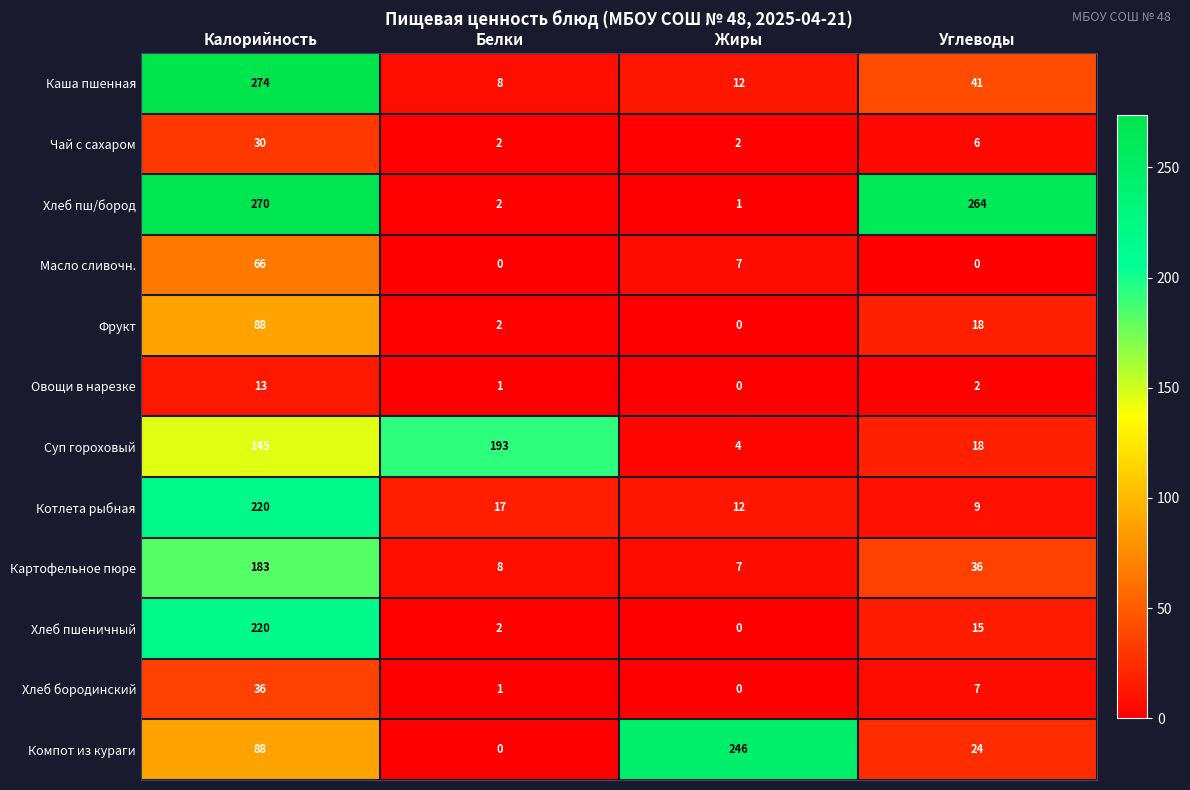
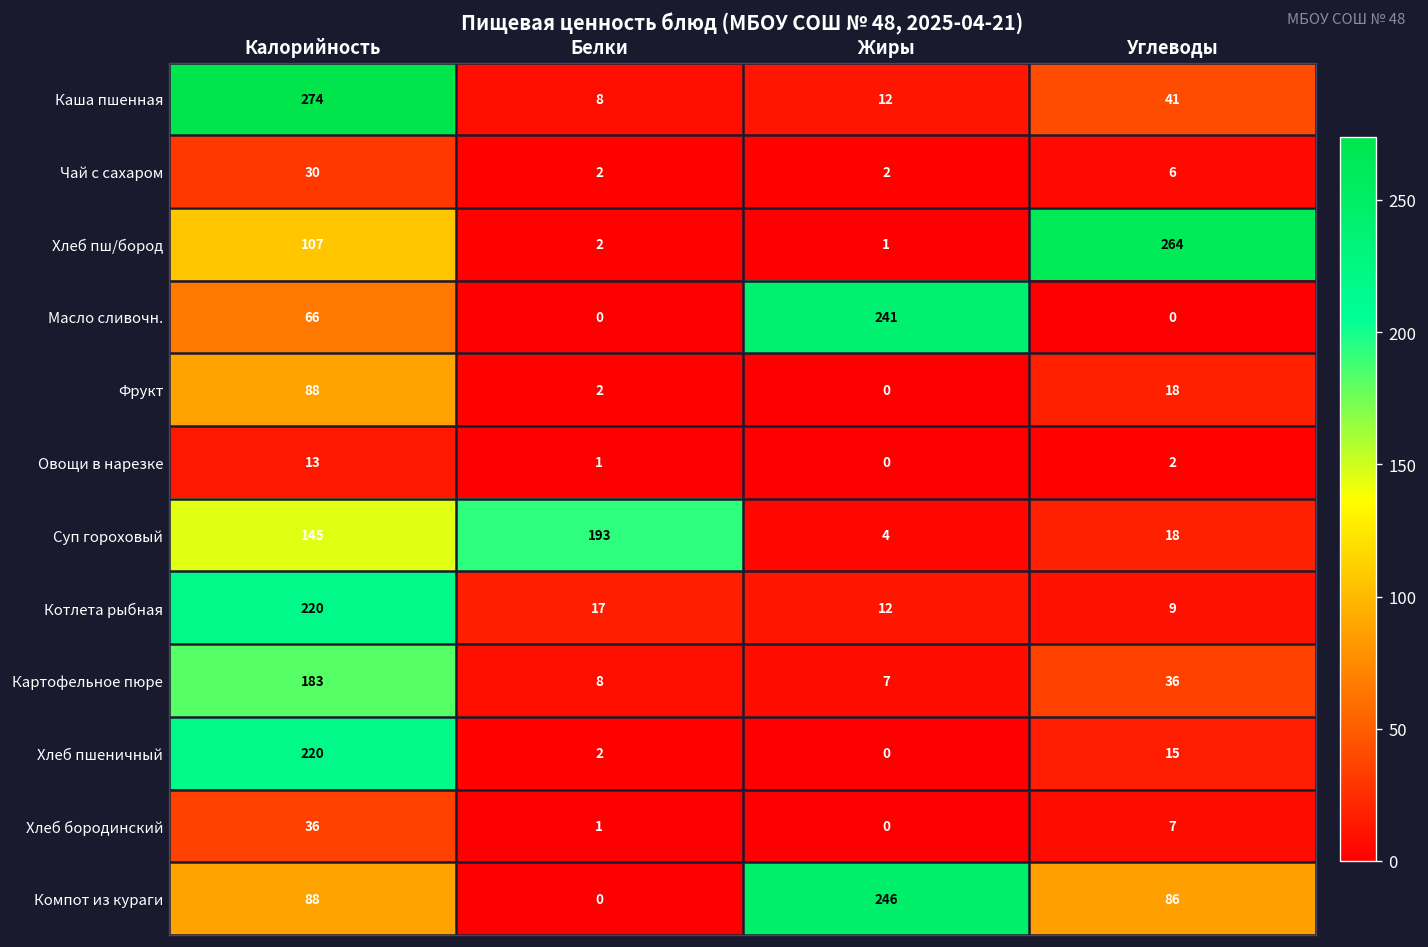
  {
    "Каша пшенная": {
      "Калорийность": 274,
      "Белки": 8,
      "Жиры": 12,
      "Углеводы": 41
    },
    "Чай с сахаром": {
      "Калорийность": 30,
      "Белки": 2,
      "Жиры": 2,
      "Углеводы": 6
    },
    "Хлеб пш/бород": {
-     "Калорийность": 270,
+     "Калорийность": 107,
      "Белки": 2,
      "Жиры": 1,
      "Углеводы": 264
    },
    "Масло сливочн.": {
      "Калорийность": 66,
      "Белки": 0,
-     "Жиры": 7,
+     "Жиры": 241,
      "Углеводы": 0
    },
    "Фрукт": {
      "Калорийность": 88,
      "Белки": 2,
      "Жиры": 0,
      "Углеводы": 18
    },
    "Овощи в нарезке": {
      "Калорийность": 13,
      "Белки": 1,
      "Жиры": 0,
      "Углеводы": 2
    },
    "Суп гороховый": {
      "Калорийность": 145,
      "Белки": 193,
      "Жиры": 4,
      "Углеводы": 18
    },
    "Котлета рыбная": {
      "Калорийность": 220,
      "Белки": 17,
      "Жиры": 12,
      "Углеводы": 9
    },
    "Картофельное пюре": {
      "Калорийность": 183,
      "Белки": 8,
      "Жиры": 7,
      "Углеводы": 36
    },
    "Хлеб пшеничный": {
      "Калорийность": 220,
      "Белки": 2,
      "Жиры": 0,
      "Углеводы": 15
    },
    "Хлеб бородинский": {
      "Калорийность": 36,
      "Белки": 1,
      "Жиры": 0,
      "Углеводы": 7
    },
    "Компот из кураги": {
      "Калорийность": 88,
      "Белки": 0,
      "Жиры": 246,
-     "Углеводы": 24
+     "Углеводы": 86
    }
  }
